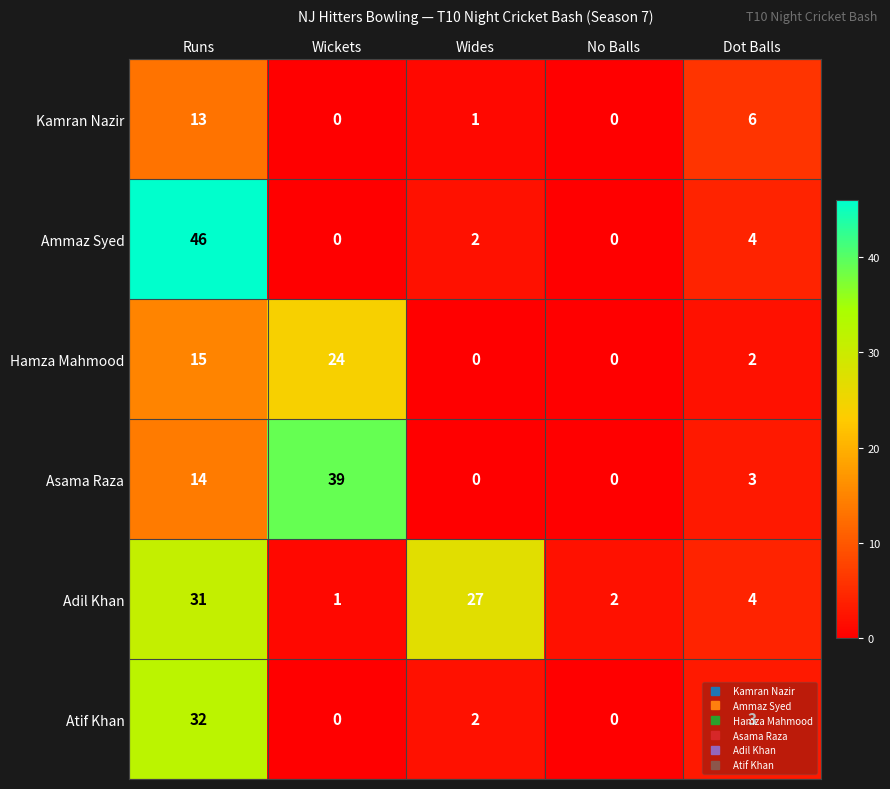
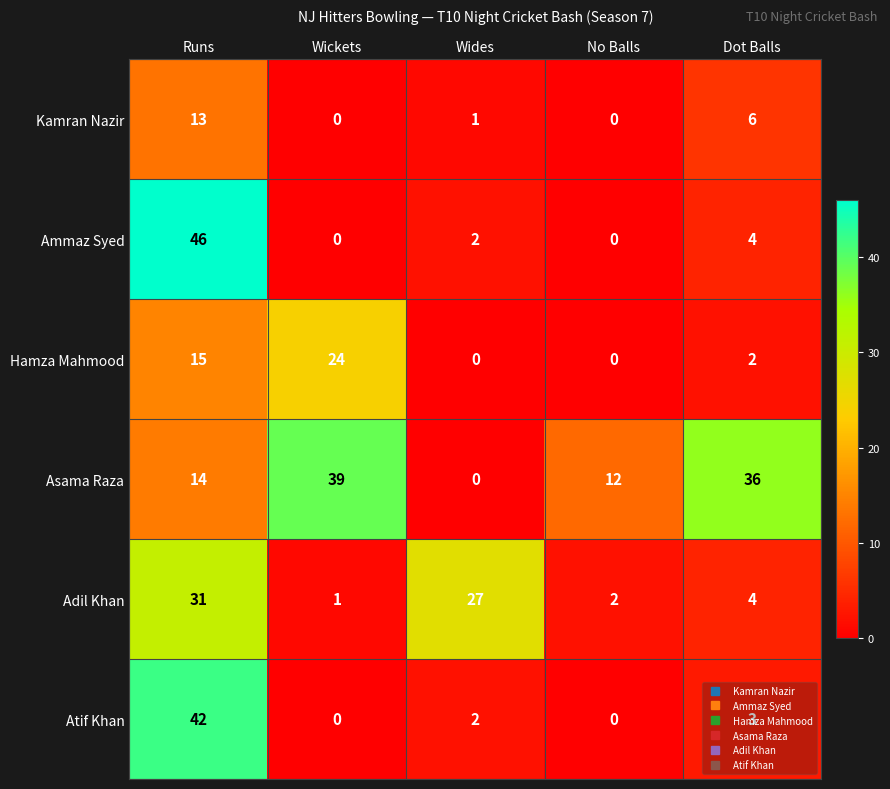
  {
    "Kamran Nazir": {
      "Runs": 13,
      "Wickets": 0,
      "Wides": 1,
      "No Balls": 0,
      "Dot Balls": 6
    },
    "Ammaz Syed": {
      "Runs": 46,
      "Wickets": 0,
      "Wides": 2,
      "No Balls": 0,
      "Dot Balls": 4
    },
    "Hamza Mahmood": {
      "Runs": 15,
      "Wickets": 24,
      "Wides": 0,
      "No Balls": 0,
      "Dot Balls": 2
    },
    "Asama Raza": {
      "Runs": 14,
      "Wickets": 39,
      "Wides": 0,
-     "No Balls": 0,
-     "Dot Balls": 3
+     "No Balls": 12,
+     "Dot Balls": 36
    },
    "Adil Khan": {
      "Runs": 31,
      "Wickets": 1,
      "Wides": 27,
      "No Balls": 2,
      "Dot Balls": 4
    },
    "Atif Khan": {
-     "Runs": 32,
+     "Runs": 42,
      "Wickets": 0,
      "Wides": 2,
      "No Balls": 0
    }
  }
